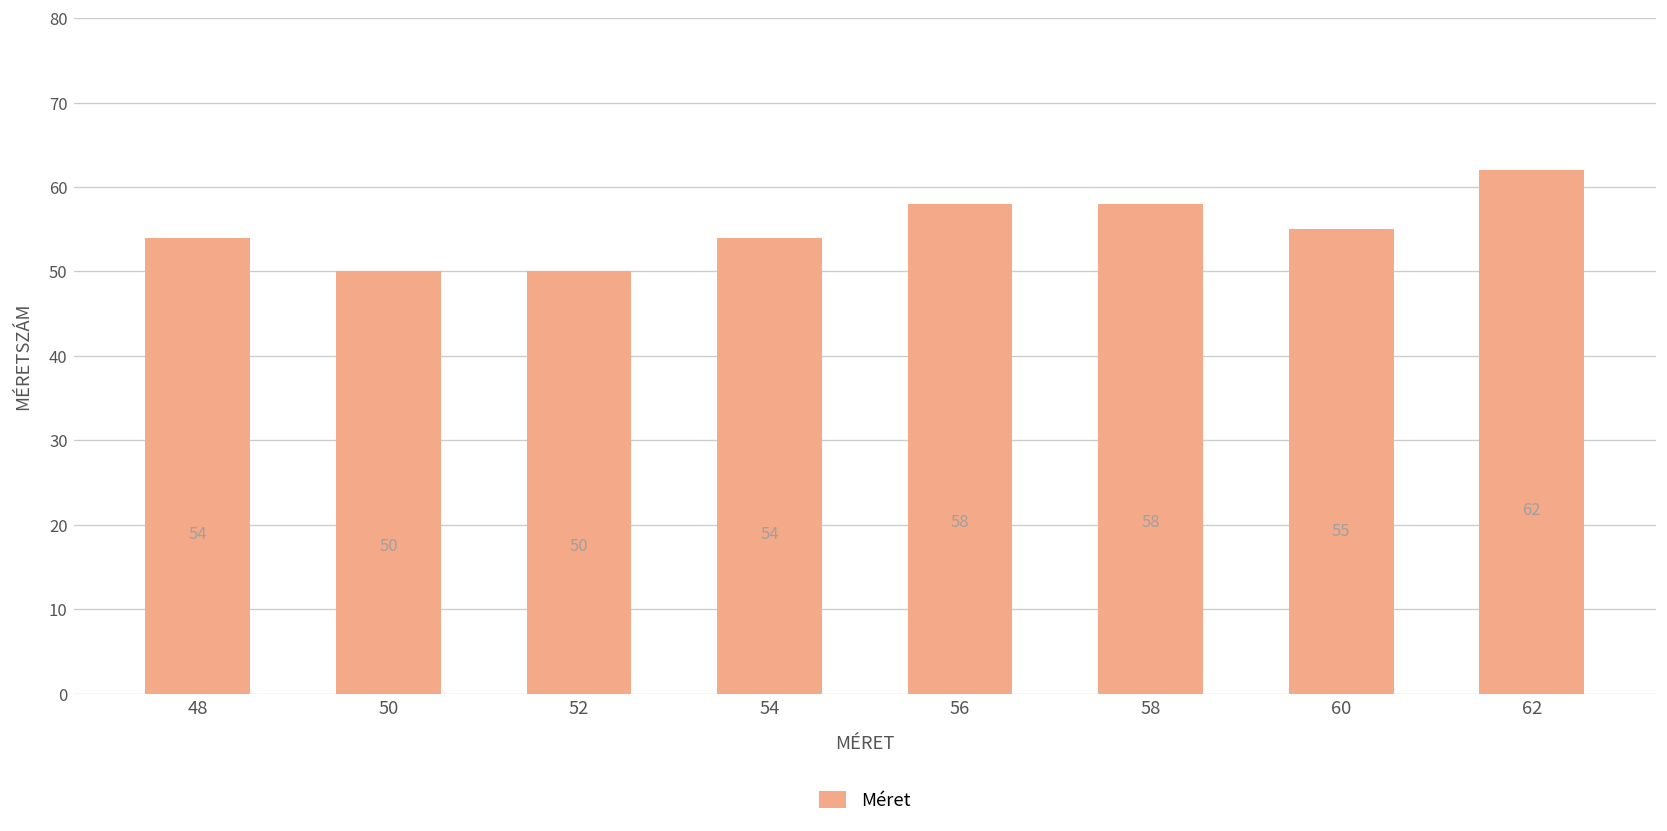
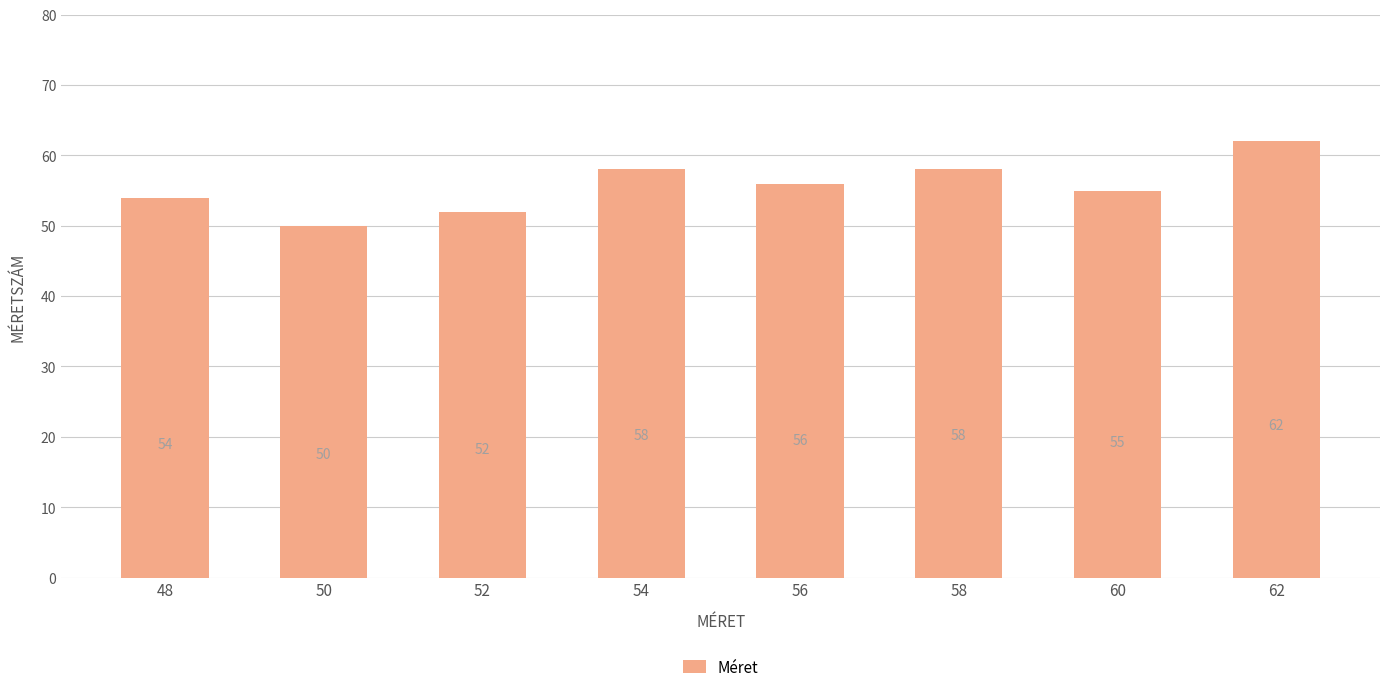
  {
    "48": 54,
    "50": 50,
-   "52": 50,
-   "54": 54,
-   "56": 58,
+   "52": 52,
+   "54": 58,
+   "56": 56,
    "58": 58,
    "60": 55,
    "62": 62
  }
